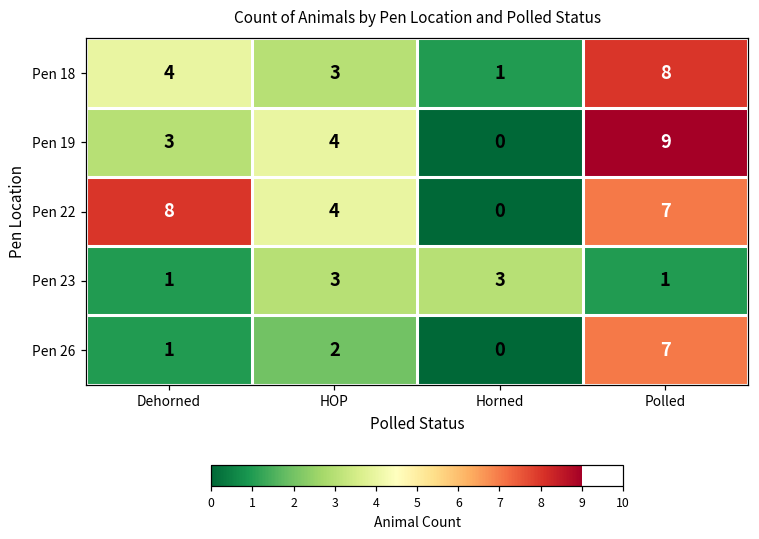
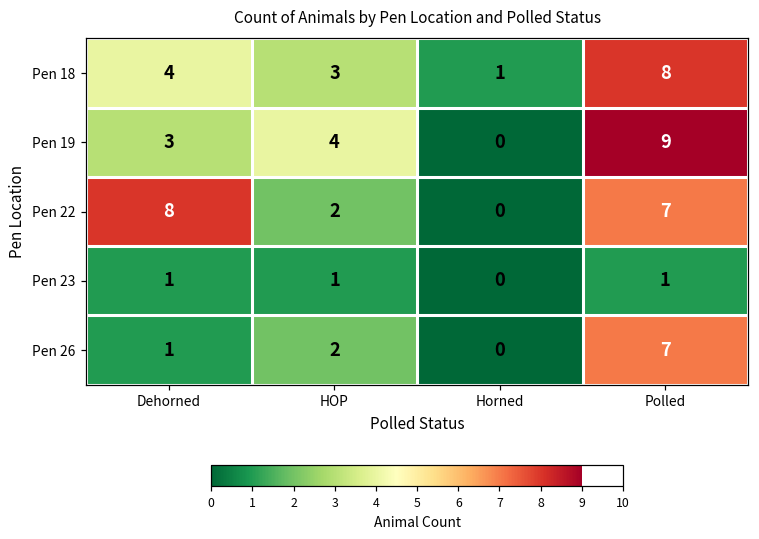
  {
    "Pen 18": {
      "Dehorned": 4,
      "HOP": 3,
      "Horned": 1,
      "Polled": 8
    },
    "Pen 19": {
      "Dehorned": 3,
      "HOP": 4,
      "Horned": 0,
      "Polled": 9
    },
    "Pen 22": {
      "Dehorned": 8,
-     "HOP": 4,
+     "HOP": 2,
      "Horned": 0,
      "Polled": 7
    },
    "Pen 23": {
      "Dehorned": 1,
-     "HOP": 3,
-     "Horned": 3,
+     "HOP": 1,
+     "Horned": 0,
      "Polled": 1
    },
    "Pen 26": {
      "Dehorned": 1,
      "HOP": 2,
      "Horned": 0,
      "Polled": 7
    }
  }
